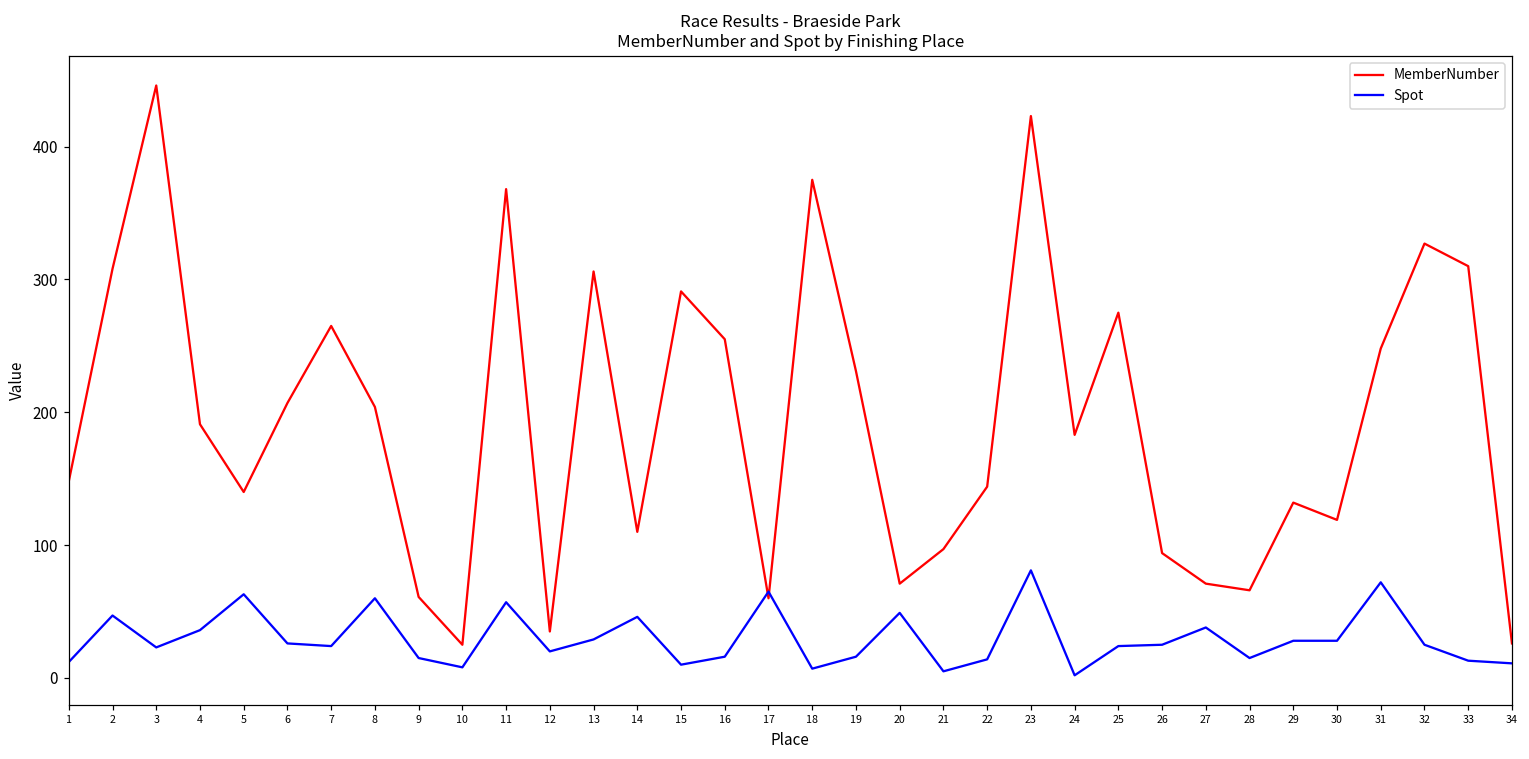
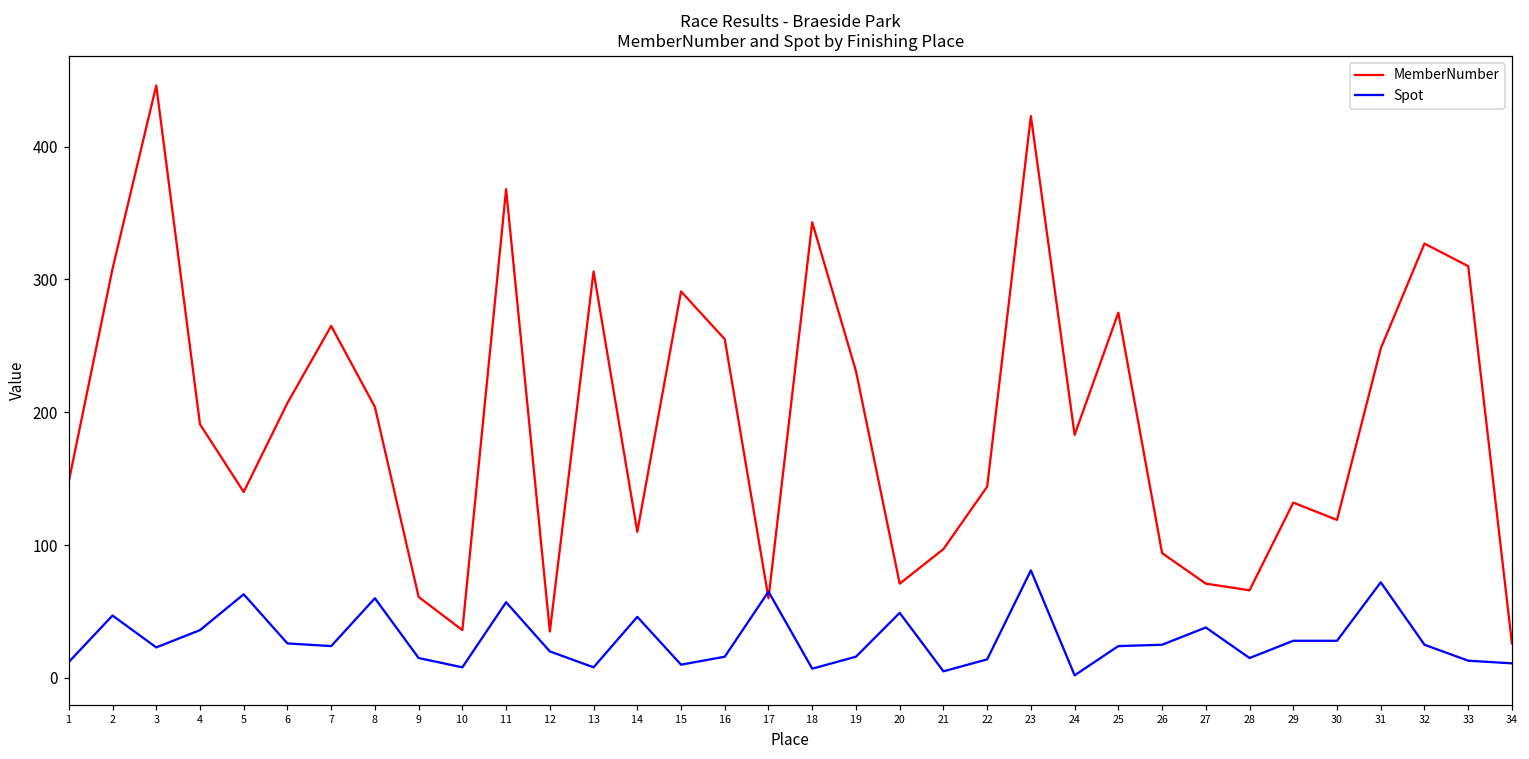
  {
    "MemberNumber": {
      "1": 148,
      "2": 308,
      "3": 446,
      "4": 191,
      "5": 140,
      "6": 207,
      "7": 265,
      "8": 204,
      "9": 61,
-     "10": 25,
+     "10": 36,
      "11": 368,
      "12": 35,
      "13": 306,
      "14": 110,
      "15": 291,
      "16": 255,
      "17": 60,
-     "18": 375,
+     "18": 343,
      "19": 231,
      "20": 71,
      "21": 97,
      "22": 144,
      "23": 423,
      "24": 183,
      "25": 275,
      "26": 94,
      "27": 71,
      "28": 66,
      "29": 132,
      "30": 119,
      "31": 248,
      "32": 327,
      "33": 310,
      "34": 26
    },
    "Spot": {
      "1": 12,
      "2": 47,
      "3": 23,
      "4": 36,
      "5": 63,
      "6": 26,
      "7": 24,
      "8": 60,
      "9": 15,
      "10": 8,
      "11": 57,
      "12": 20,
-     "13": 29,
+     "13": 8,
      "14": 46,
      "15": 10,
      "16": 16,
      "17": 65,
      "18": 7,
      "19": 16,
      "20": 49,
      "21": 5,
      "22": 14,
      "23": 81,
      "24": 2,
      "25": 24,
      "26": 25,
      "27": 38,
      "28": 15,
      "29": 28,
      "30": 28,
      "31": 72,
      "32": 25,
      "33": 13,
      "34": 11
    }
  }
